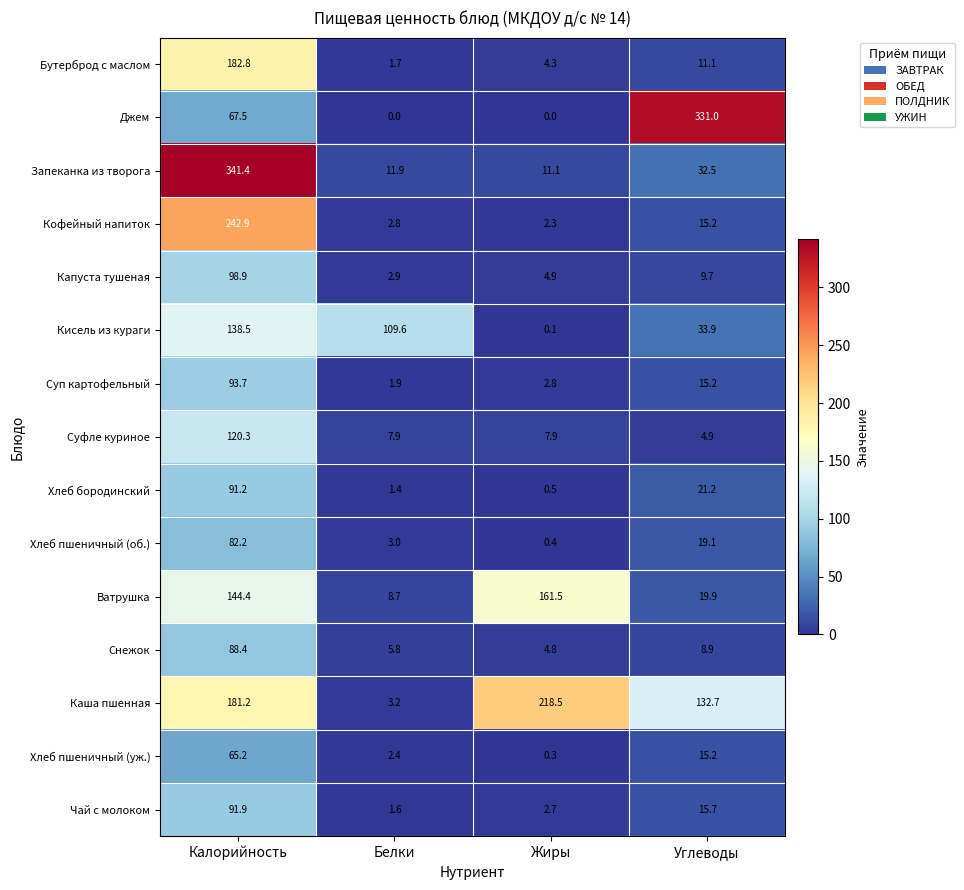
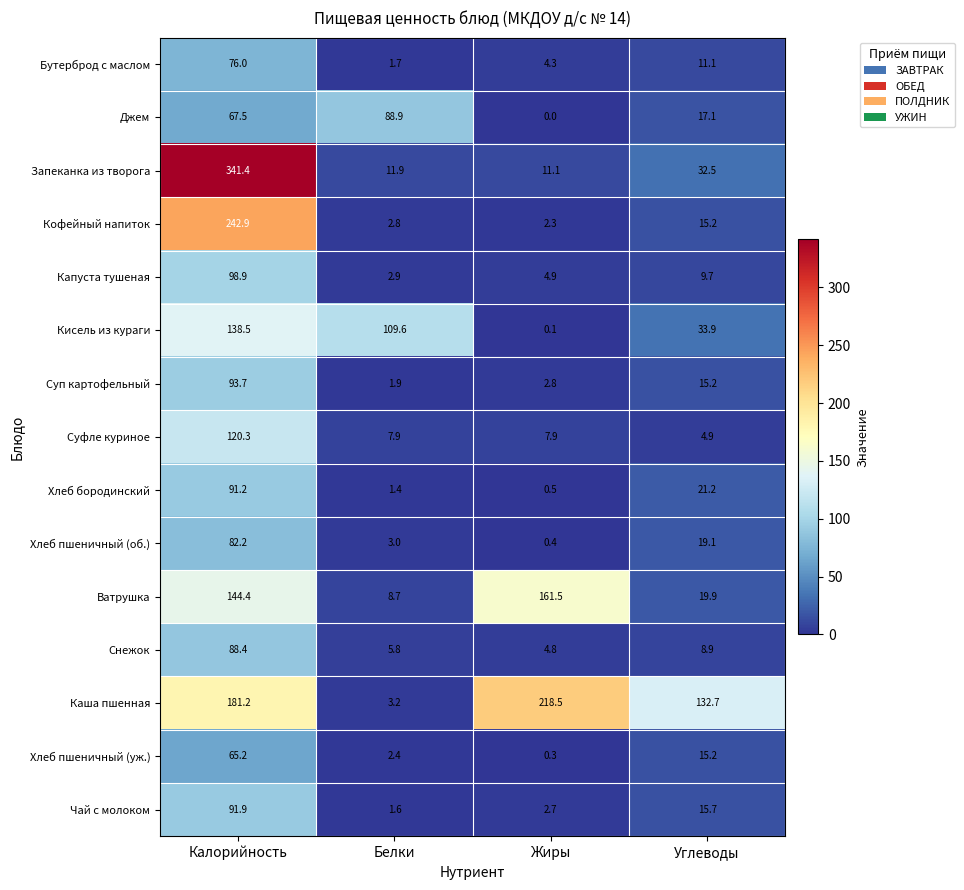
  {
    "Бутерброд с маслом": {
-     "Калорийность": 182.8,
+     "Калорийность": 76.0,
      "Белки": 1.7,
      "Жиры": 4.3,
      "Углеводы": 11.1
    },
    "Джем": {
      "Калорийность": 67.5,
-     "Белки": 0.0,
+     "Белки": 88.9,
      "Жиры": 0.0,
-     "Углеводы": 331.0
+     "Углеводы": 17.1
    },
    "Запеканка из творога": {
      "Калорийность": 341.4,
      "Белки": 11.9,
      "Жиры": 11.1,
      "Углеводы": 32.5
    },
    "Кофейный напиток": {
      "Калорийность": 242.9,
      "Белки": 2.8,
      "Жиры": 2.3,
      "Углеводы": 15.2
    },
    "Капуста тушеная": {
      "Калорийность": 98.9,
      "Белки": 2.9,
      "Жиры": 4.9,
      "Углеводы": 9.7
    },
    "Кисель из кураги": {
      "Калорийность": 138.5,
      "Белки": 109.6,
      "Жиры": 0.1,
      "Углеводы": 33.9
    },
    "Суп картофельный": {
      "Калорийность": 93.7,
      "Белки": 1.9,
      "Жиры": 2.8,
      "Углеводы": 15.2
    },
    "Суфле куриное": {
      "Калорийность": 120.3,
      "Белки": 7.9,
      "Жиры": 7.9,
      "Углеводы": 4.9
    },
    "Хлеб бородинский": {
      "Калорийность": 91.2,
      "Белки": 1.4,
      "Жиры": 0.5,
      "Углеводы": 21.2
    },
    "Хлеб пшеничный (об.)": {
      "Калорийность": 82.2,
      "Белки": 3.0,
      "Жиры": 0.4,
      "Углеводы": 19.1
    },
    "Ватрушка": {
      "Калорийность": 144.4,
      "Белки": 8.7,
      "Жиры": 161.5,
      "Углеводы": 19.9
    },
    "Снежок": {
      "Калорийность": 88.4,
      "Белки": 5.8,
      "Жиры": 4.8,
      "Углеводы": 8.9
    },
    "Каша пшенная": {
      "Калорийность": 181.2,
      "Белки": 3.2,
      "Жиры": 218.5,
      "Углеводы": 132.7
    },
    "Хлеб пшеничный (уж.)": {
      "Калорийность": 65.2,
      "Белки": 2.4,
      "Жиры": 0.3,
      "Углеводы": 15.2
    },
    "Чай с молоком": {
      "Калорийность": 91.9,
      "Белки": 1.6,
      "Жиры": 2.7,
      "Углеводы": 15.7
    }
  }
